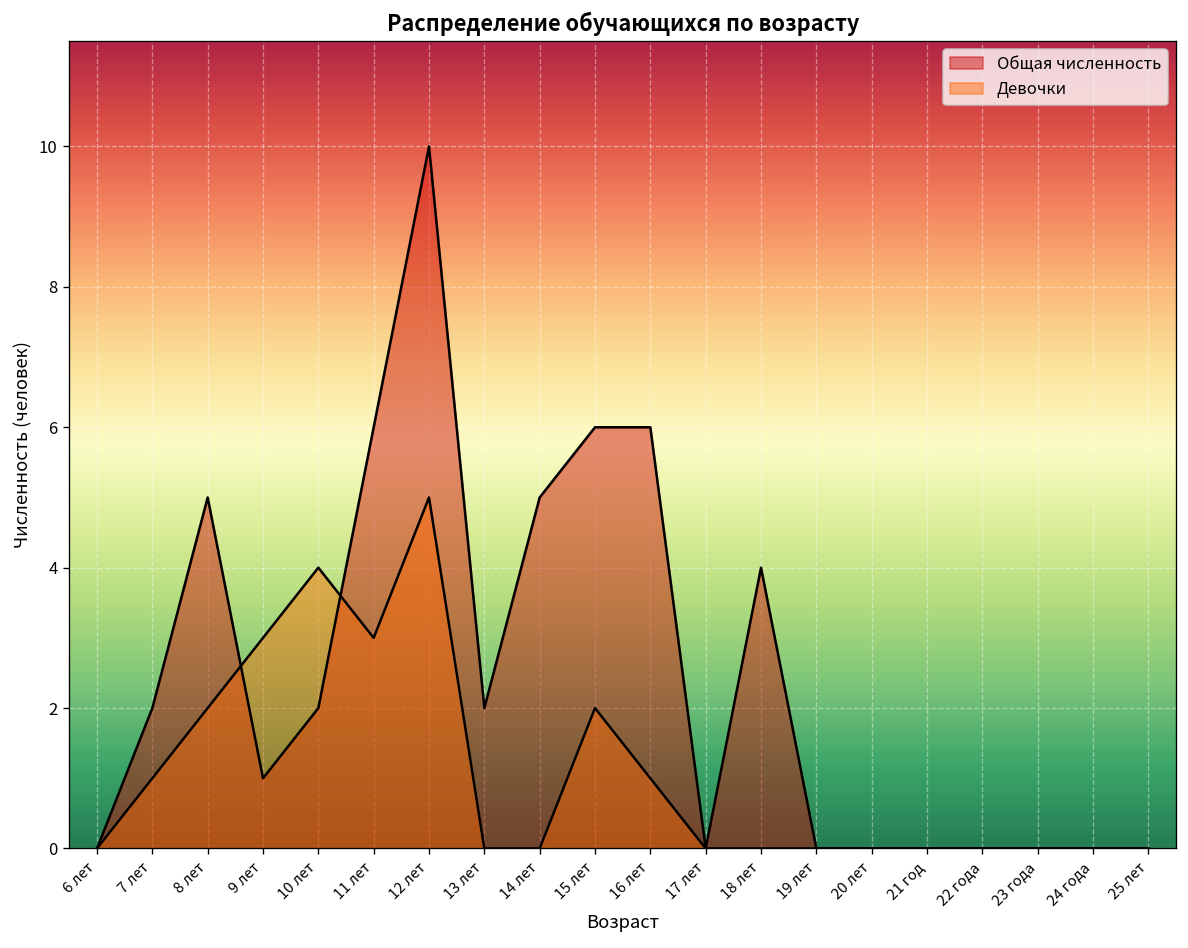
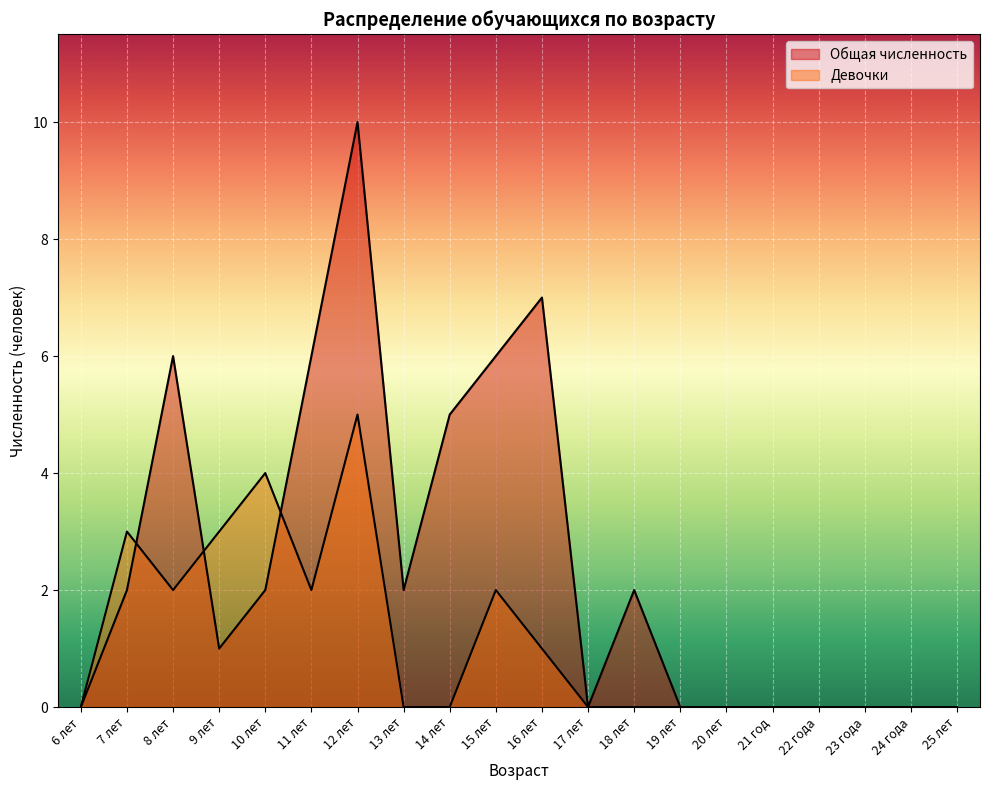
  {
    "Общая численность": {
      "7 лет": 2,
-     "8 лет": 5,
+     "8 лет": 6,
      "9 лет": 1,
      "10 лет": 2,
      "11 лет": 6,
      "12 лет": 10,
      "13 лет": 2,
      "14 лет": 5,
      "15 лет": 6,
-     "16 лет": 6,
-     "18 лет": 4
+     "16 лет": 7,
+     "18 лет": 2
    },
    "Девочки": {
-     "7 лет": 1,
+     "7 лет": 3,
      "8 лет": 2,
      "9 лет": 3,
      "10 лет": 4,
-     "11 лет": 3,
+     "11 лет": 2,
      "12 лет": 5,
      "13 лет": 0,
      "14 лет": 0,
      "15 лет": 2,
      "16 лет": 1,
      "18 лет": 0
    }
  }
